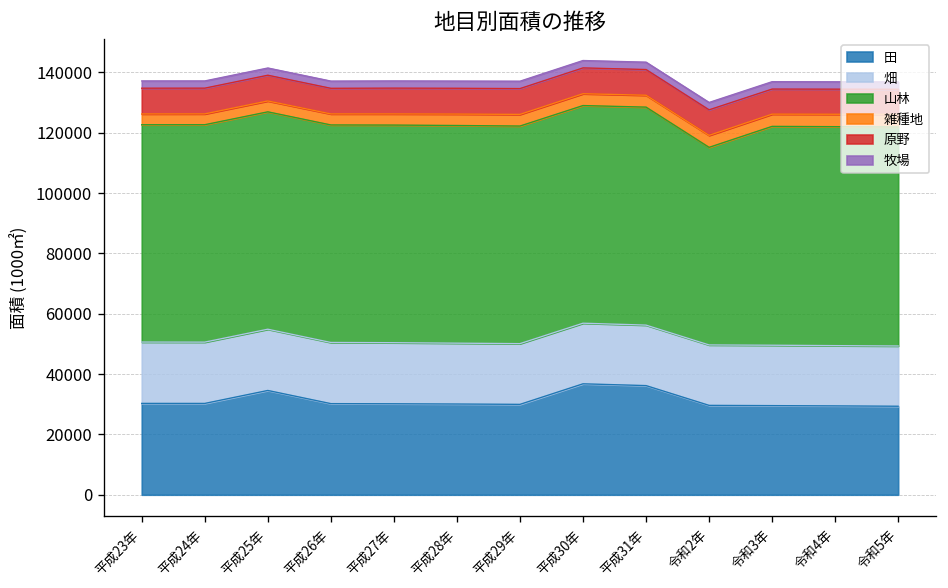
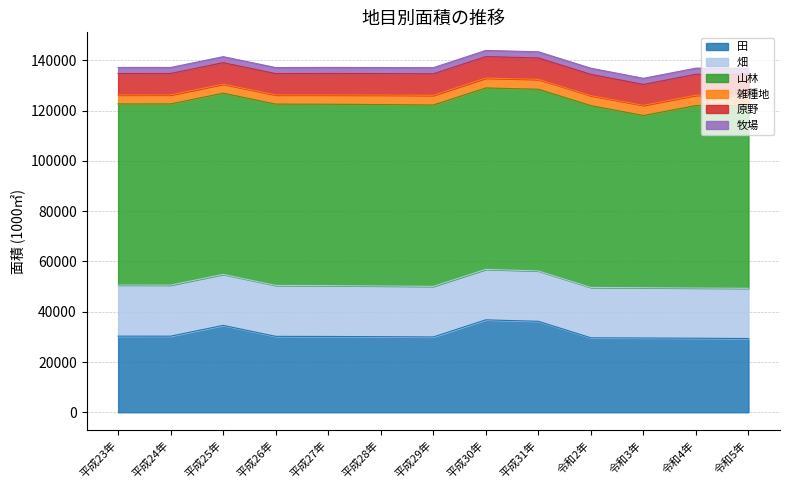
  {
    "田": {
      "平成23年": 30000,
      "平成24年": 30000,
      "平成25年": 35000,
      "平成26年": 30000,
      "平成27年": 30000,
      "平成28年": 30000,
      "平成29年": 30000,
      "平成30年": 37000,
      "平成31年": 36000,
      "令和2年": 30000,
      "令和3年": 30000,
      "令和4年": 29000,
      "令和5年": 29000
    },
    "畑": {
      "平成23年": 20000,
      "平成24年": 20000,
      "平成25年": 20000,
      "平成26年": 20000,
      "平成27年": 20000,
      "平成28年": 20000,
      "平成29年": 20000,
      "平成30年": 20000,
      "平成31年": 20000,
      "令和2年": 20000,
      "令和3年": 20000,
      "令和4年": 20000,
      "令和5年": 20000
    },
    "山林": {
      "平成23年": 72000,
      "平成24年": 72000,
      "平成25年": 72000,
      "平成26年": 72000,
      "平成27年": 72000,
      "平成28年": 72000,
      "平成29年": 72000,
      "平成30年": 72000,
      "平成31年": 72000,
-     "令和2年": 65000,
-     "令和3年": 73000,
+     "令和2年": 72000,
+     "令和3年": 68000,
      "令和4年": 73000
    },
    "雑種地": {
      "平成23年": 4000,
      "平成24年": 4000,
      "平成25年": 4000,
      "平成26年": 4000,
      "平成27年": 4000,
      "平成28年": 4000,
      "平成29年": 4000,
      "平成30年": 4000,
      "平成31年": 4000,
      "令和2年": 4000,
      "令和3年": 4000,
      "令和4年": 4000
    },
    "原野": {
      "平成23年": 9000,
      "平成24年": 9000,
      "平成25年": 9000,
      "平成26年": 8000,
      "平成27年": 9000,
      "平成28年": 9000,
      "平成29年": 9000,
      "平成30年": 9000,
      "平成31年": 9000,
      "令和2年": 8000,
      "令和3年": 8000,
      "令和4年": 8000
    },
    "牧場": {
      "平成23年": 2000,
      "平成24年": 2000,
      "平成25年": 2000,
      "平成26年": 2000,
      "平成27年": 2000,
      "平成28年": 2000,
      "平成29年": 2000,
      "平成30年": 2000,
      "平成31年": 2000,
      "令和2年": 2000,
      "令和3年": 2000,
      "令和4年": 2000
    }
  }
